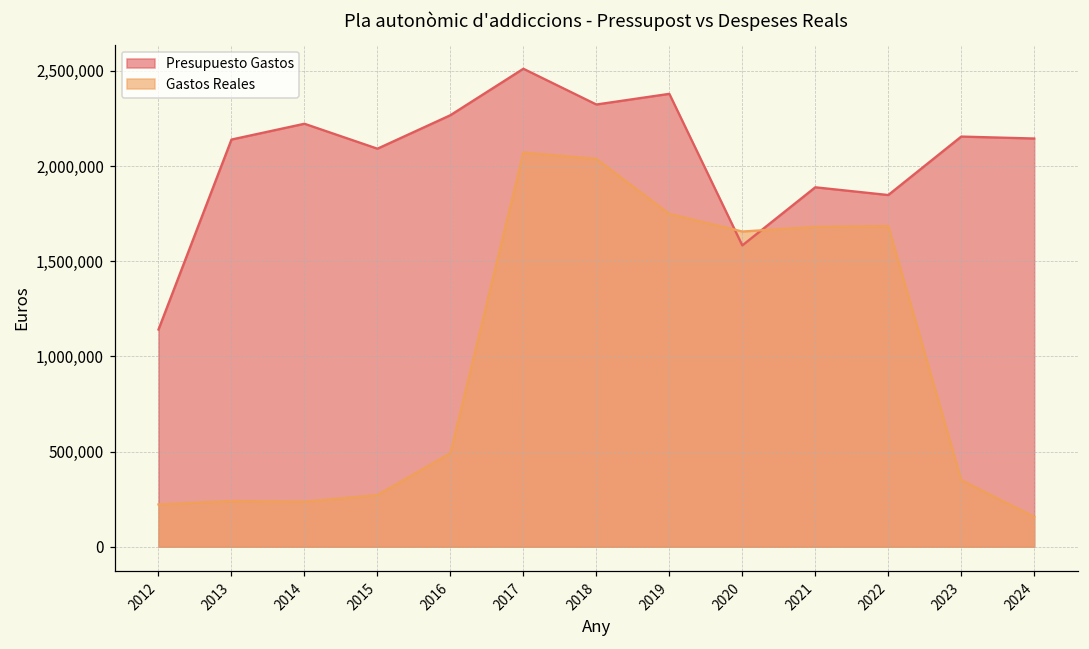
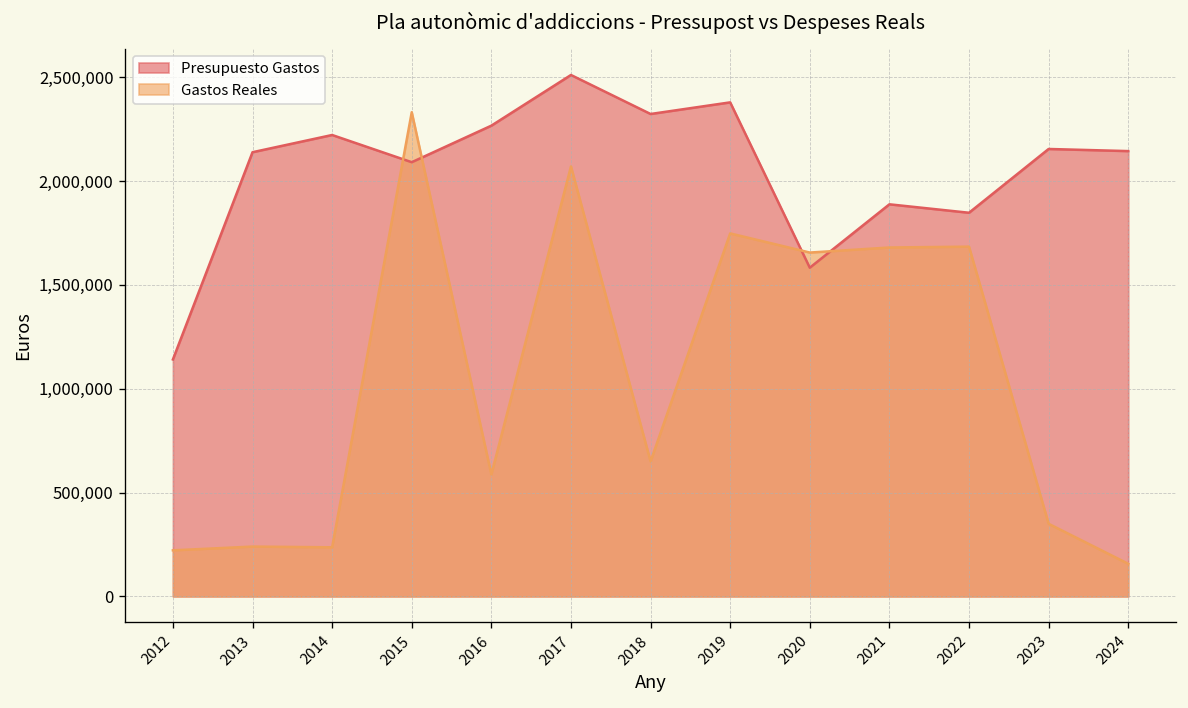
  {
    "Presupuesto Gastos": {
      "2012": "1,140,000",
      "2013": "2,140,000",
      "2014": "2,220,000",
      "2015": "2,090,000",
      "2016": "2,270,000",
      "2017": "2,510,000",
      "2018": "2,320,000",
      "2019": "2,380,000",
      "2020": "1,580,000",
      "2021": "1,890,000",
      "2022": "1,850,000",
      "2023": "2,150,000",
      "2024": "2,140,000"
    },
    "Gastos Reales": {
      "2012": "220,000",
      "2013": "240,000",
      "2014": "240,000",
-     "2015": "270,000",
-     "2016": "490,000",
+     "2015": "2,330,000",
+     "2016": "590,000",
      "2017": "2,070,000",
-     "2018": "2,040,000",
+     "2018": "650,000",
      "2019": "1,750,000",
      "2020": "1,660,000",
      "2021": "1,680,000",
      "2022": "1,680,000",
      "2023": "350,000",
      "2024": "160,000"
    }
  }
